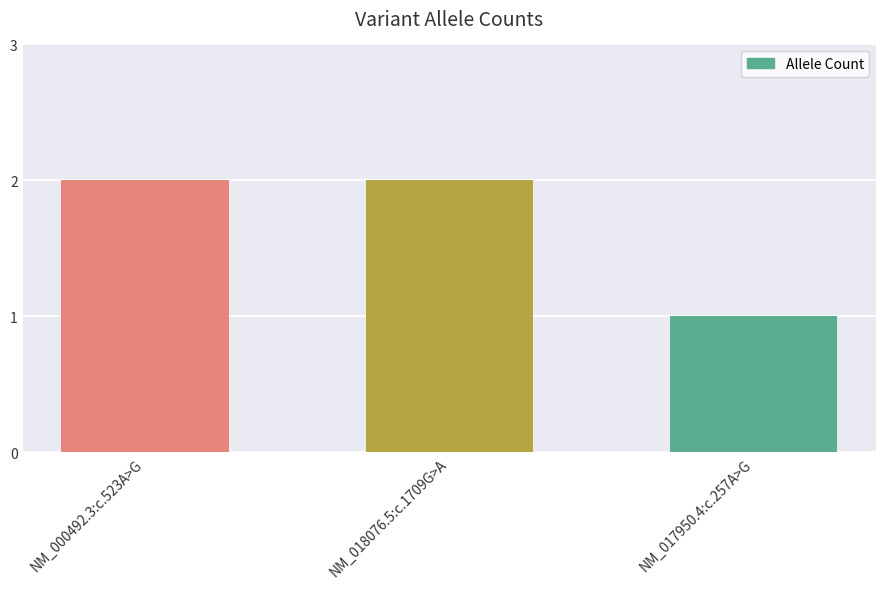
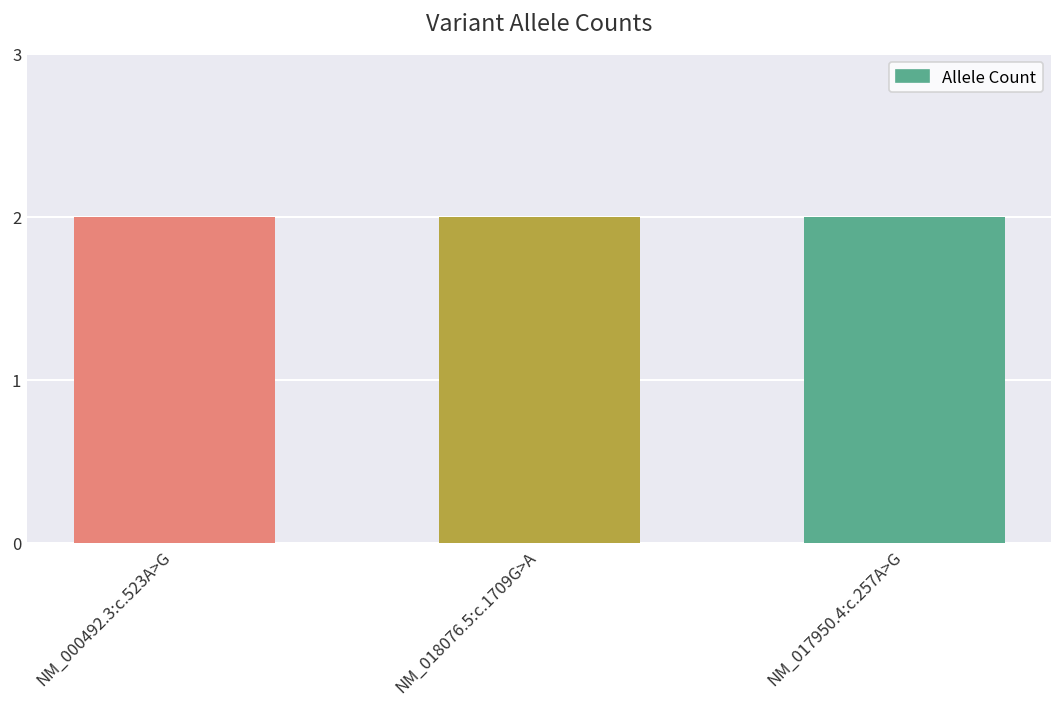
  {
    "NM_000492.3:c.523A>G": 2,
    "NM_018076.5:c.1709G>A": 2,
-   "NM_017950.4:c.257A>G": 1
+   "NM_017950.4:c.257A>G": 2
  }
